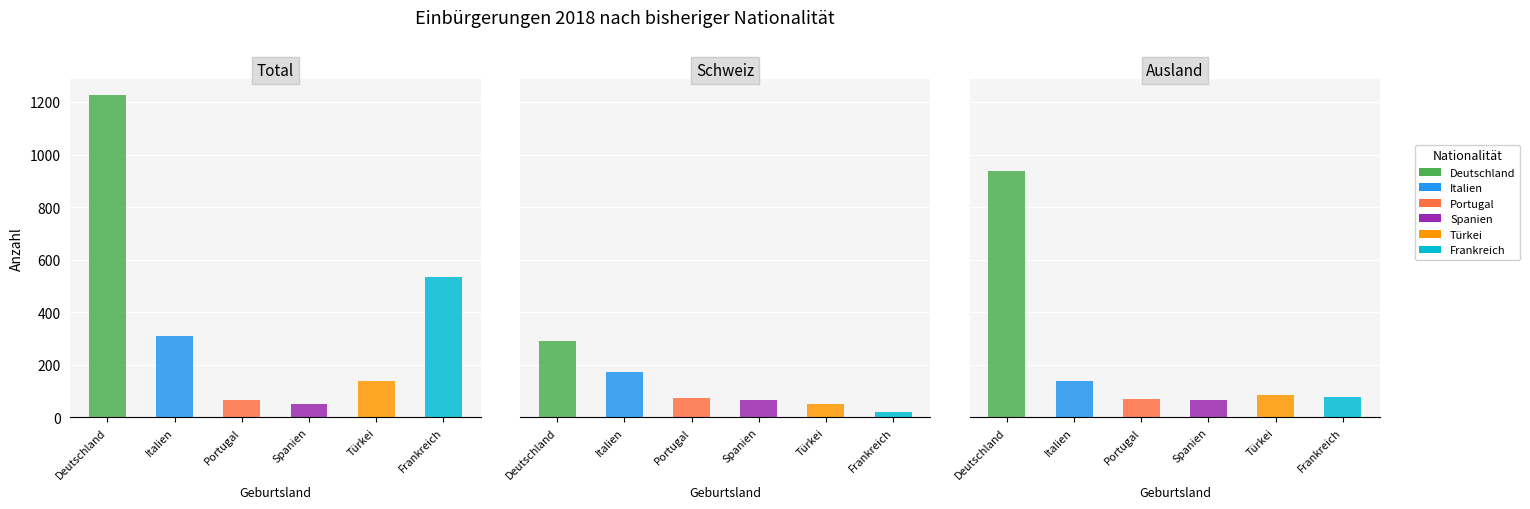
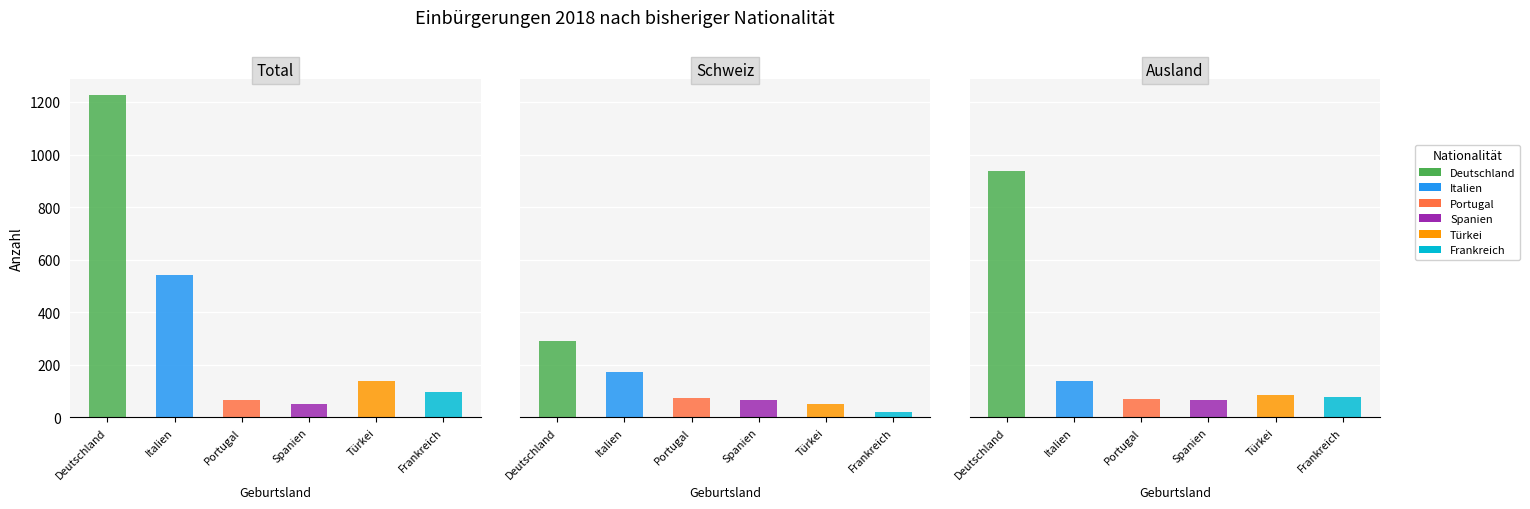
  {
    "Total": {
      "Deutschland": 1230,
-     "Italien": 310,
+     "Italien": 540,
      "Portugal": 70,
      "Spanien": 50,
      "Türkei": 140,
-     "Frankreich": 530
+     "Frankreich": 100
    }
  }
